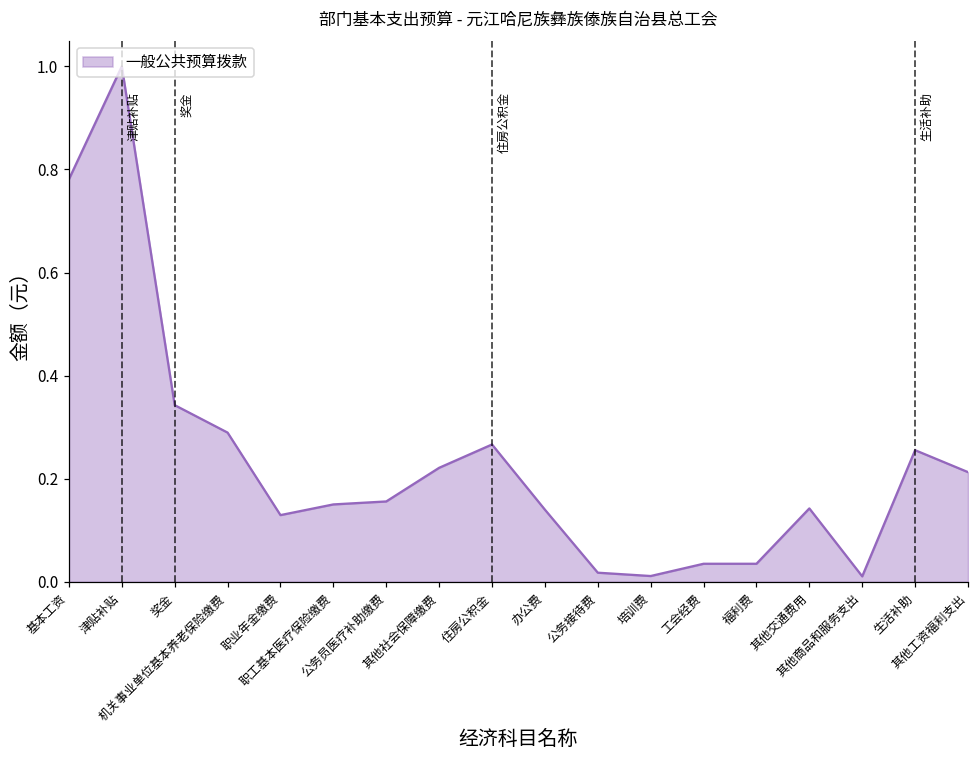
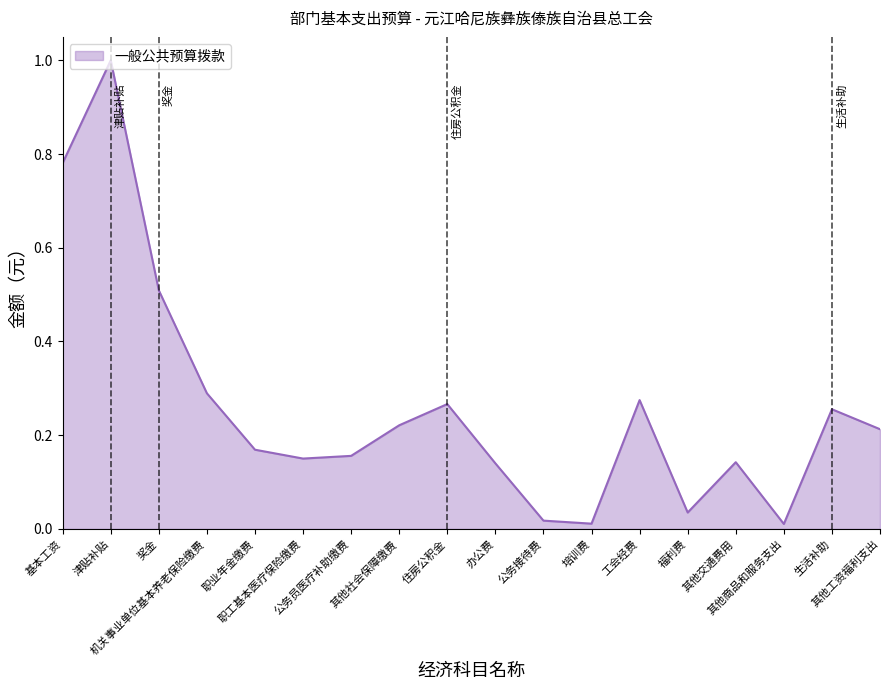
  {
    "基本工资": 0.78,
-   "奖金": 0.34,
+   "奖金": 0.51,
    "机关事业单位基本养老保险缴费": 0.29,
-   "职业年金缴费": 0.13,
+   "职业年金缴费": 0.17,
    "职工基本医疗保险缴费": 0.15,
    "公务员医疗补助缴费": 0.16,
    "其他社会保障缴费": 0.22,
    "住房公积金": 0.27,
    "办公费": 0.14,
    "公务接待费": 0.02,
    "培训费": 0.01,
-   "工会经费": 0.04,
+   "工会经费": 0.27,
    "福利费": 0.04,
    "其他交通费用": 0.14,
    "其他商品和服务支出": 0.01,
    "生活补助": 0.26,
    "其他工资福利支出": 0.21
  }
